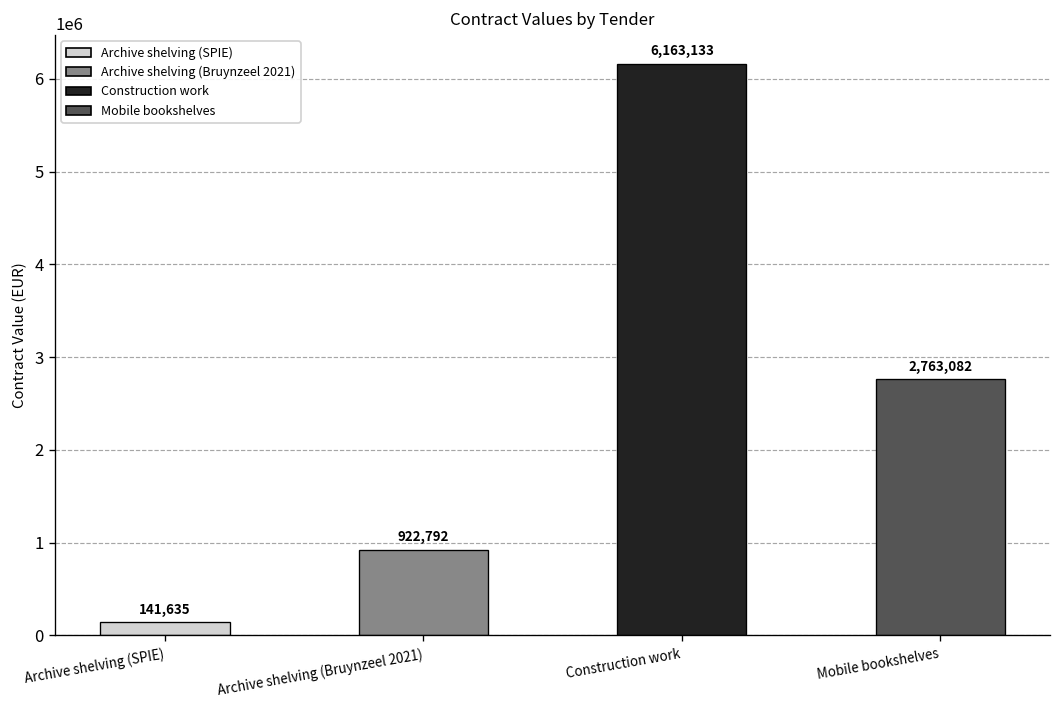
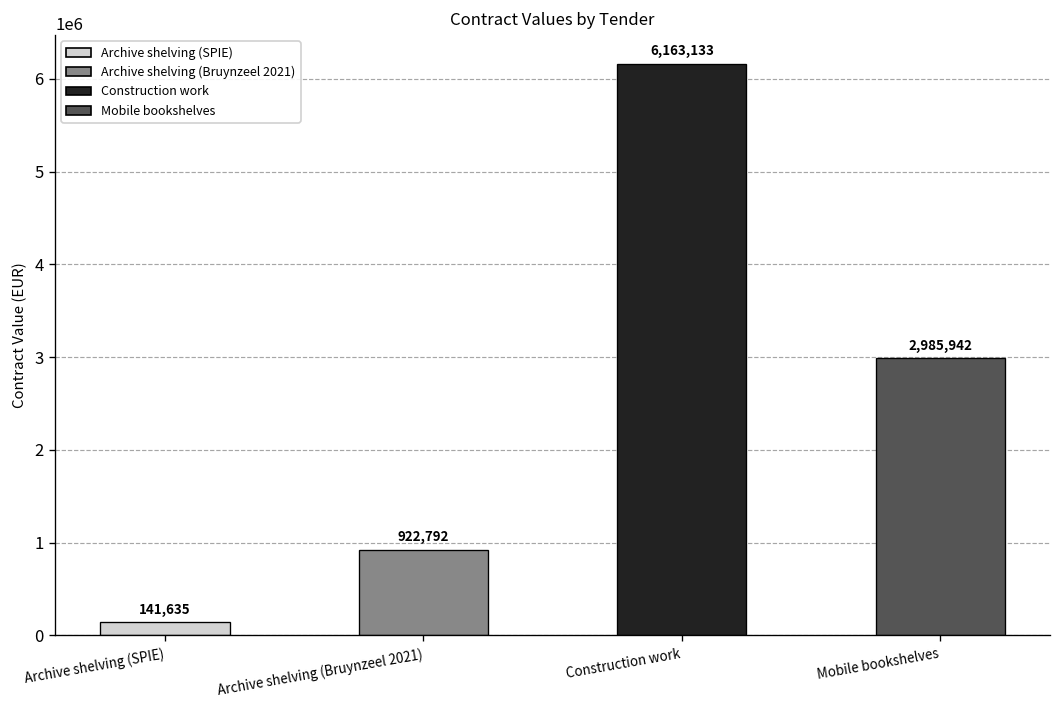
  {
    "Archive shelving (SPIE)": "141,635",
    "Archive shelving (Bruynzeel 2021)": "922,792",
    "Construction work": "6,163,133",
-   "Mobile bookshelves": "2,763,082"
+   "Mobile bookshelves": "2,985,942"
  }
